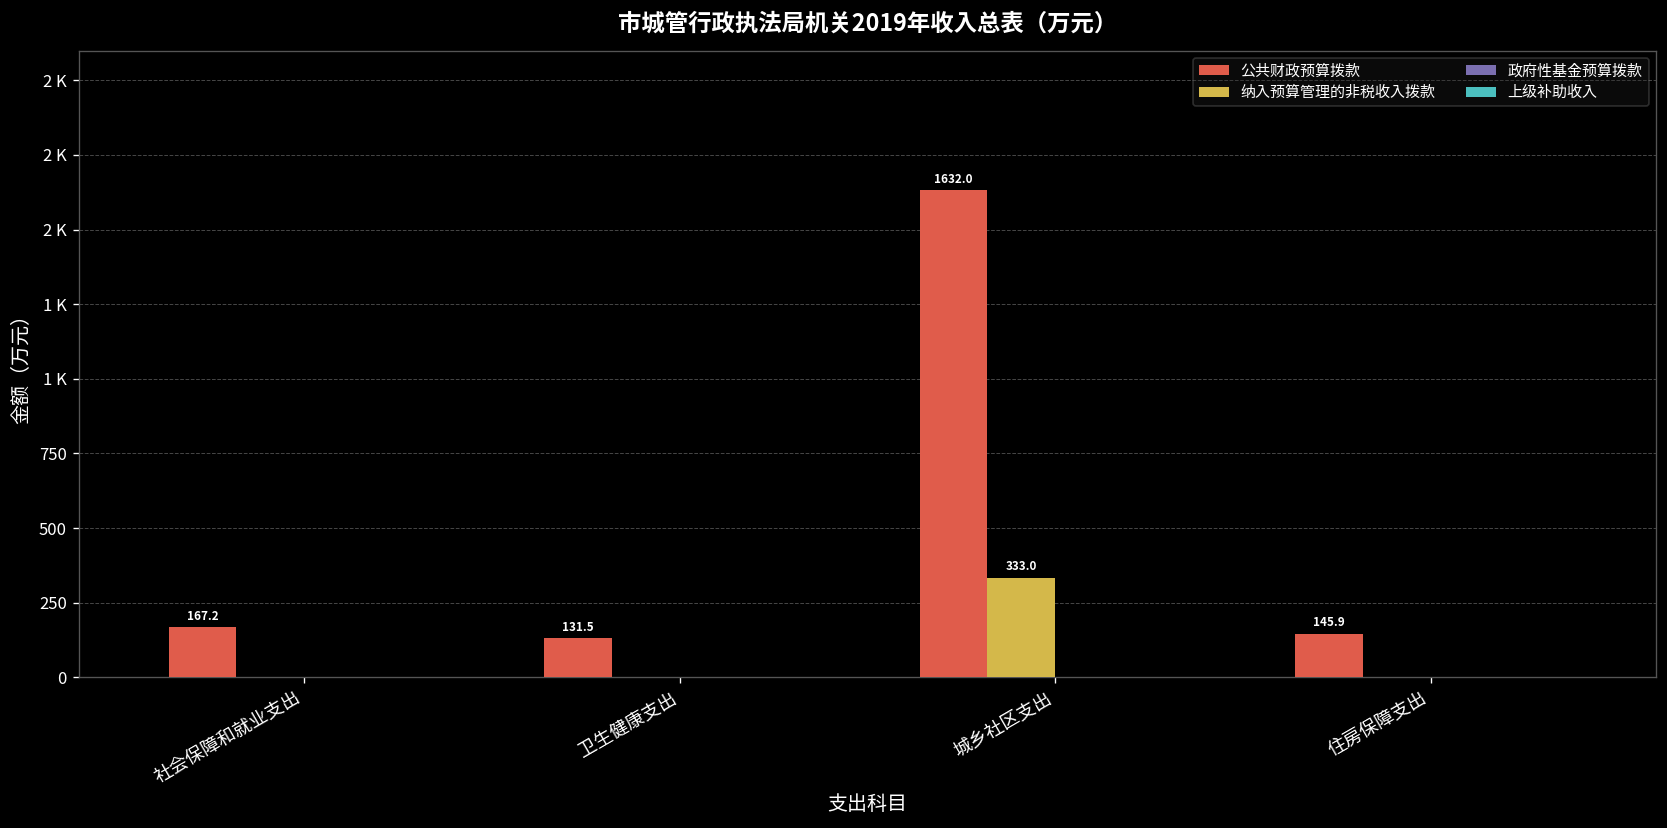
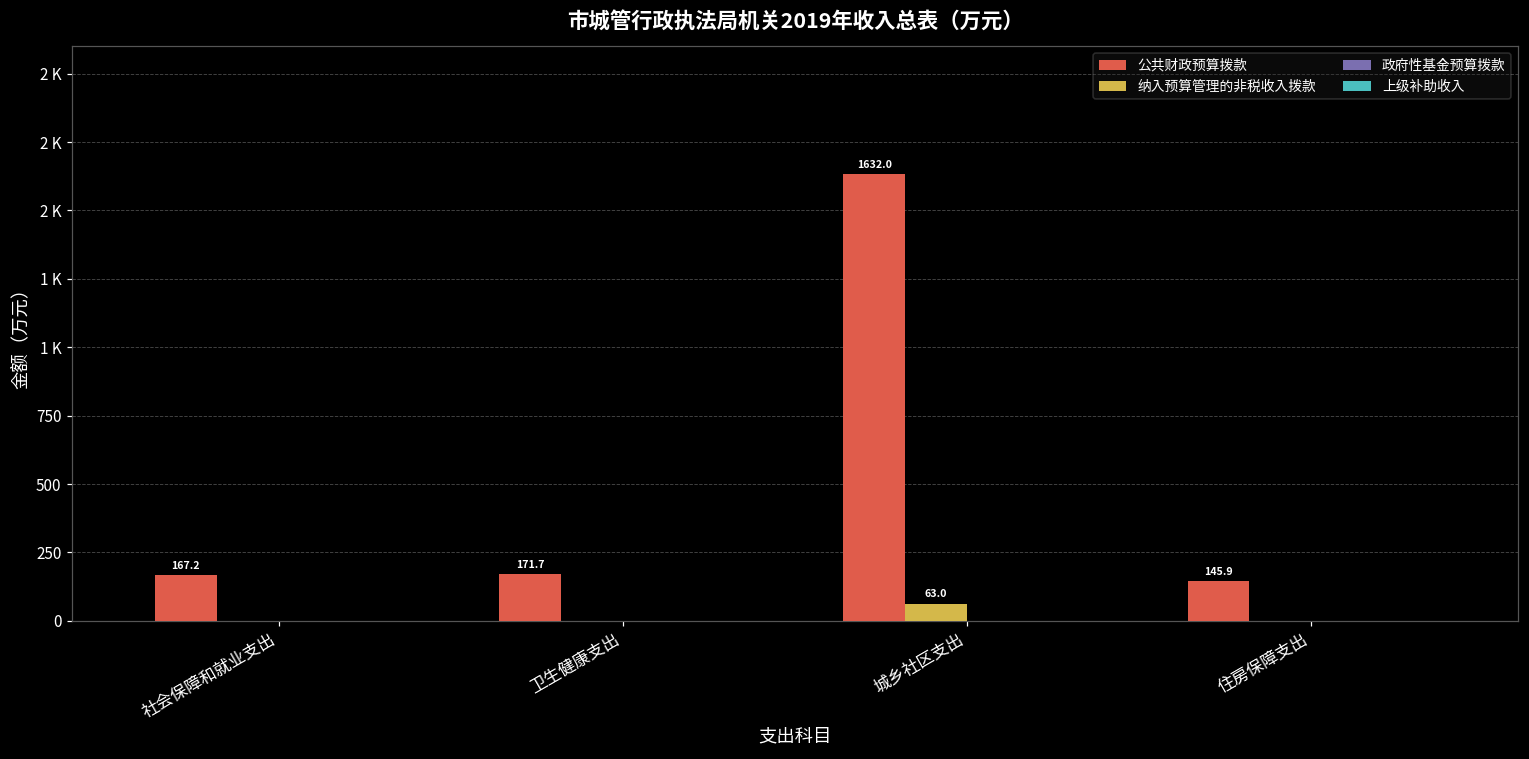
  {
    "公共财政预算拨款": {
      "社会保障和就业支出": 167.2,
-     "卫生健康支出": 131.5,
+     "卫生健康支出": 171.7,
      "城乡社区支出": 1632.0,
      "住房保障支出": 145.9
    },
    "纳入预算管理的非税收入拨款": {
-     "城乡社区支出": 333.0
+     "城乡社区支出": 63.0
    }
  }
